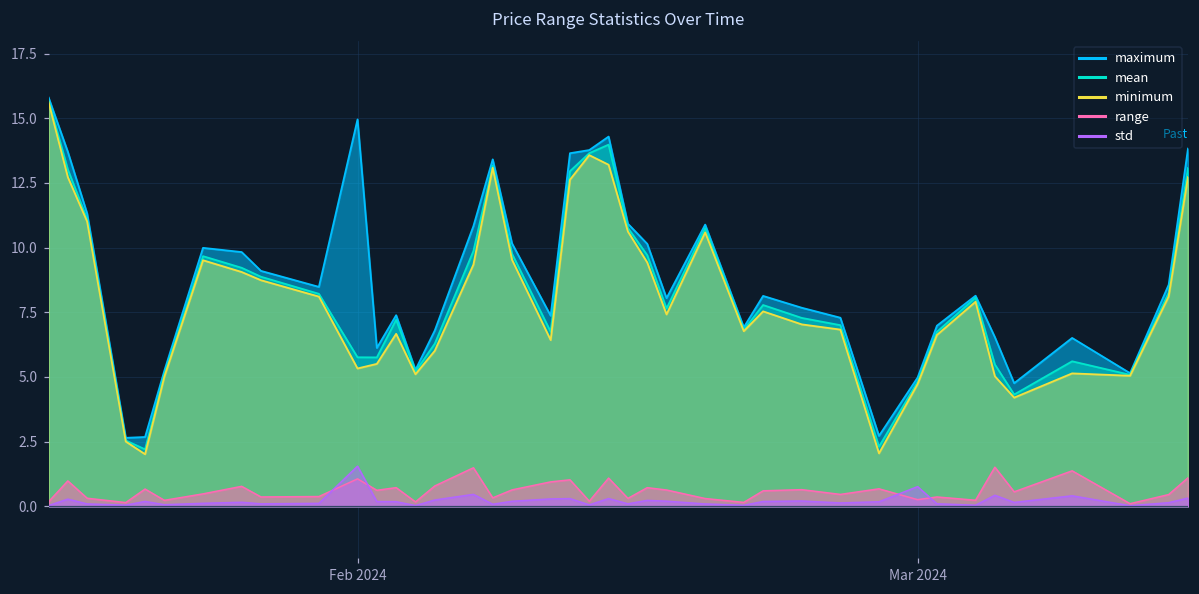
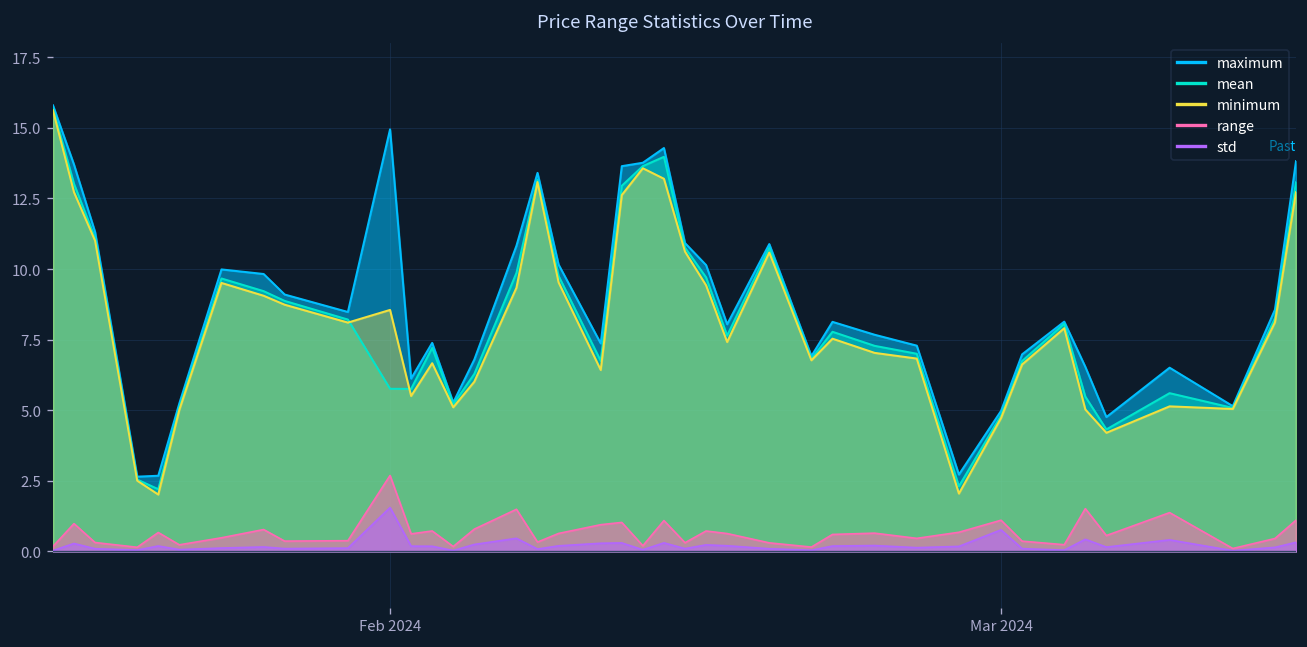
  {
    "maximum": {
      "Feb 2024": 15.0,
      "Mar 2024": 5.0
    },
    "mean": {
      "Feb 2024": 5.8
    },
    "minimum": {
-     "Feb 2024": 5.3
+     "Feb 2024": 8.6
    },
    "range": {
-     "Feb 2024": 1.1,
-     "Mar 2024": 0.3
+     "Feb 2024": 2.7,
+     "Mar 2024": 1.1
    },
    "std": {
      "Feb 2024": 1.6,
      "Mar 2024": 0.8
    }
  }
